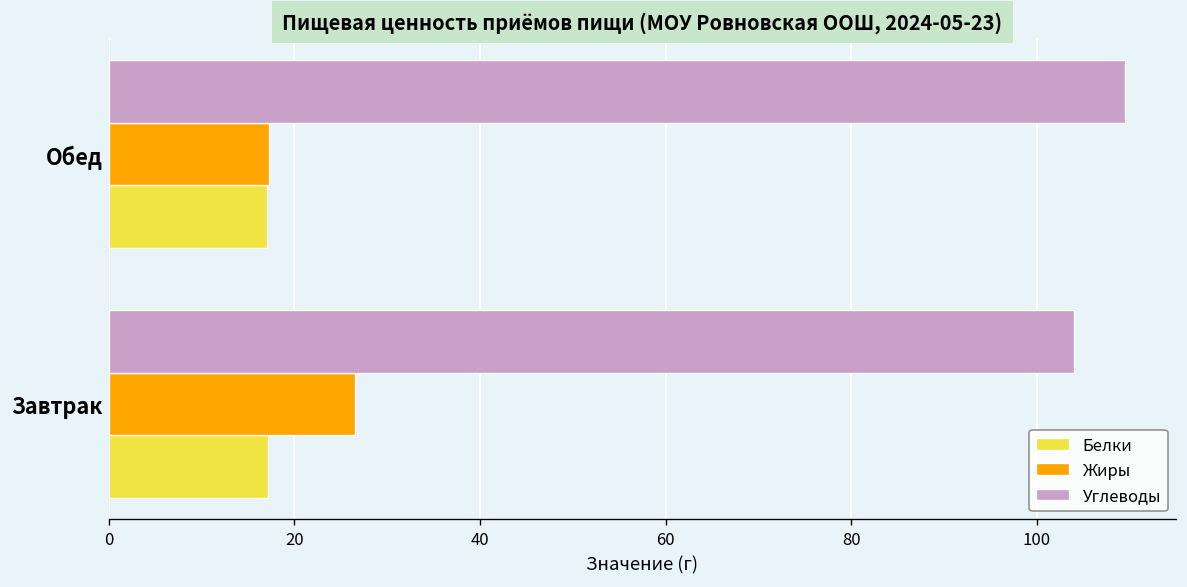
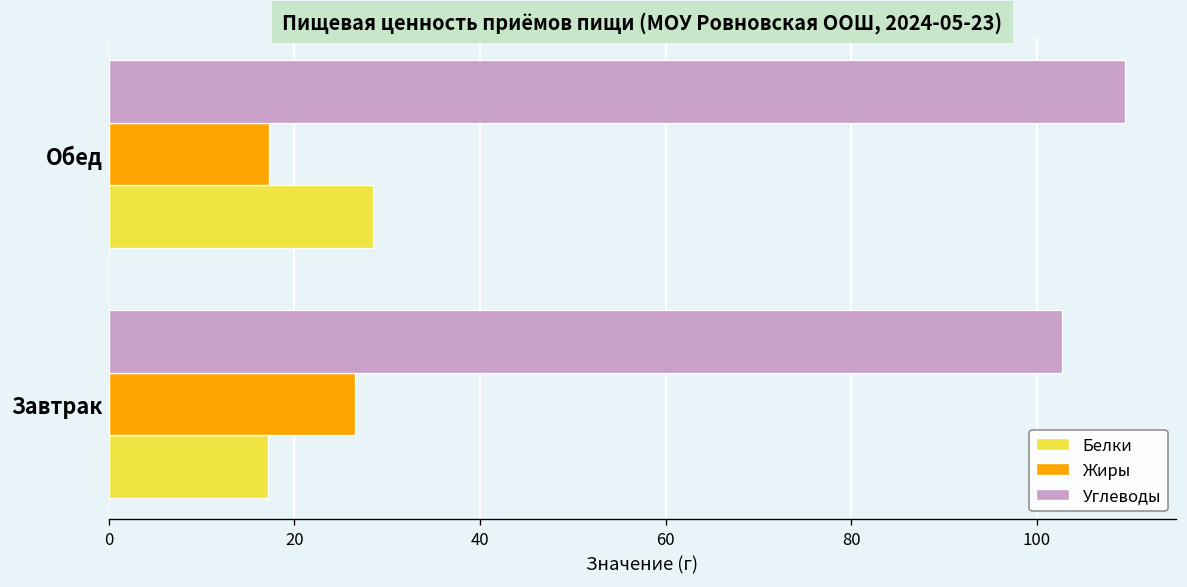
  {
    "Белки": {
-     "Обед": 17,
+     "Обед": 28,
      "Завтрак": 17
    },
    "Жиры": {
      "Обед": 17,
      "Завтрак": 26
    },
    "Углеводы": {
      "Обед": 110,
-     "Завтрак": 104
+     "Завтрак": 103
    }
  }
